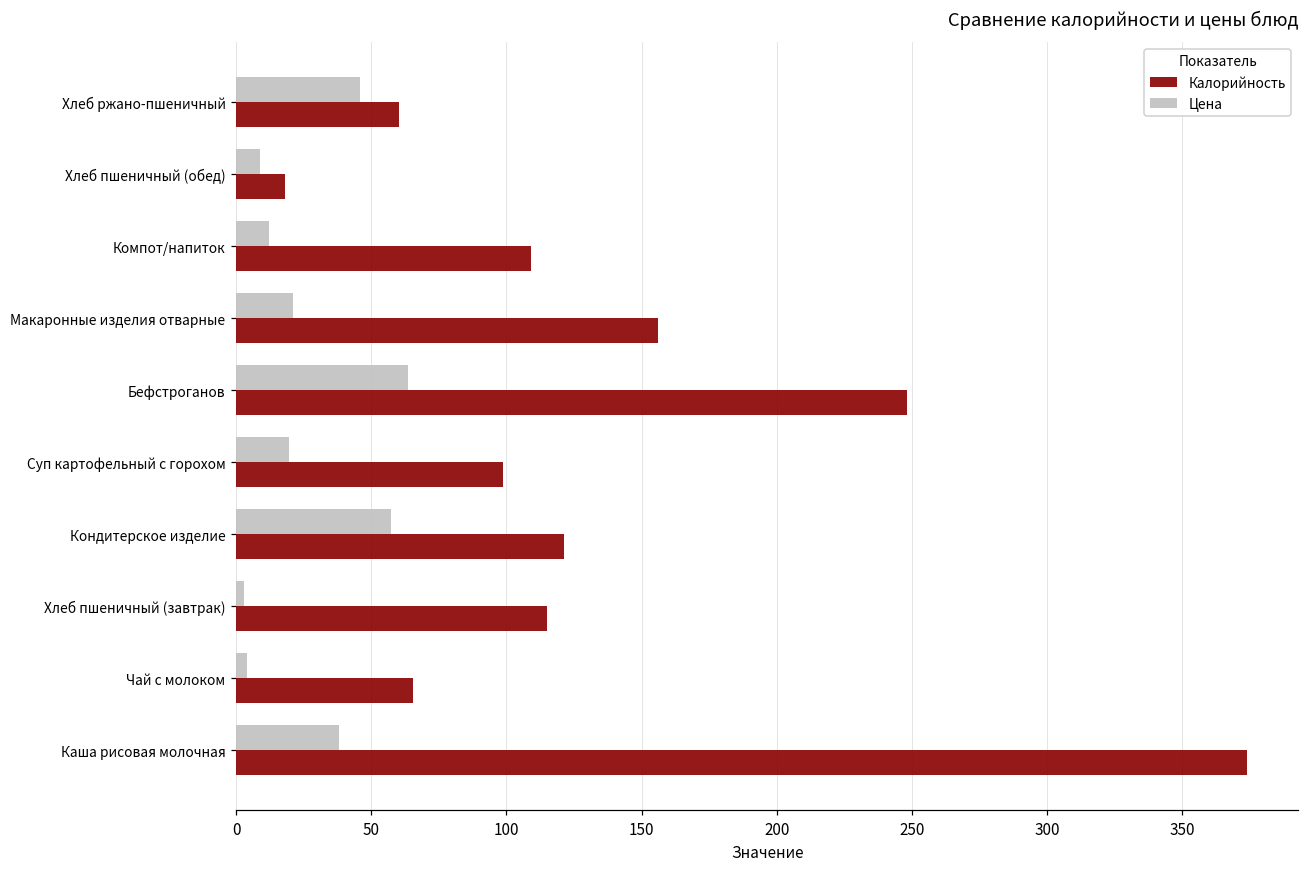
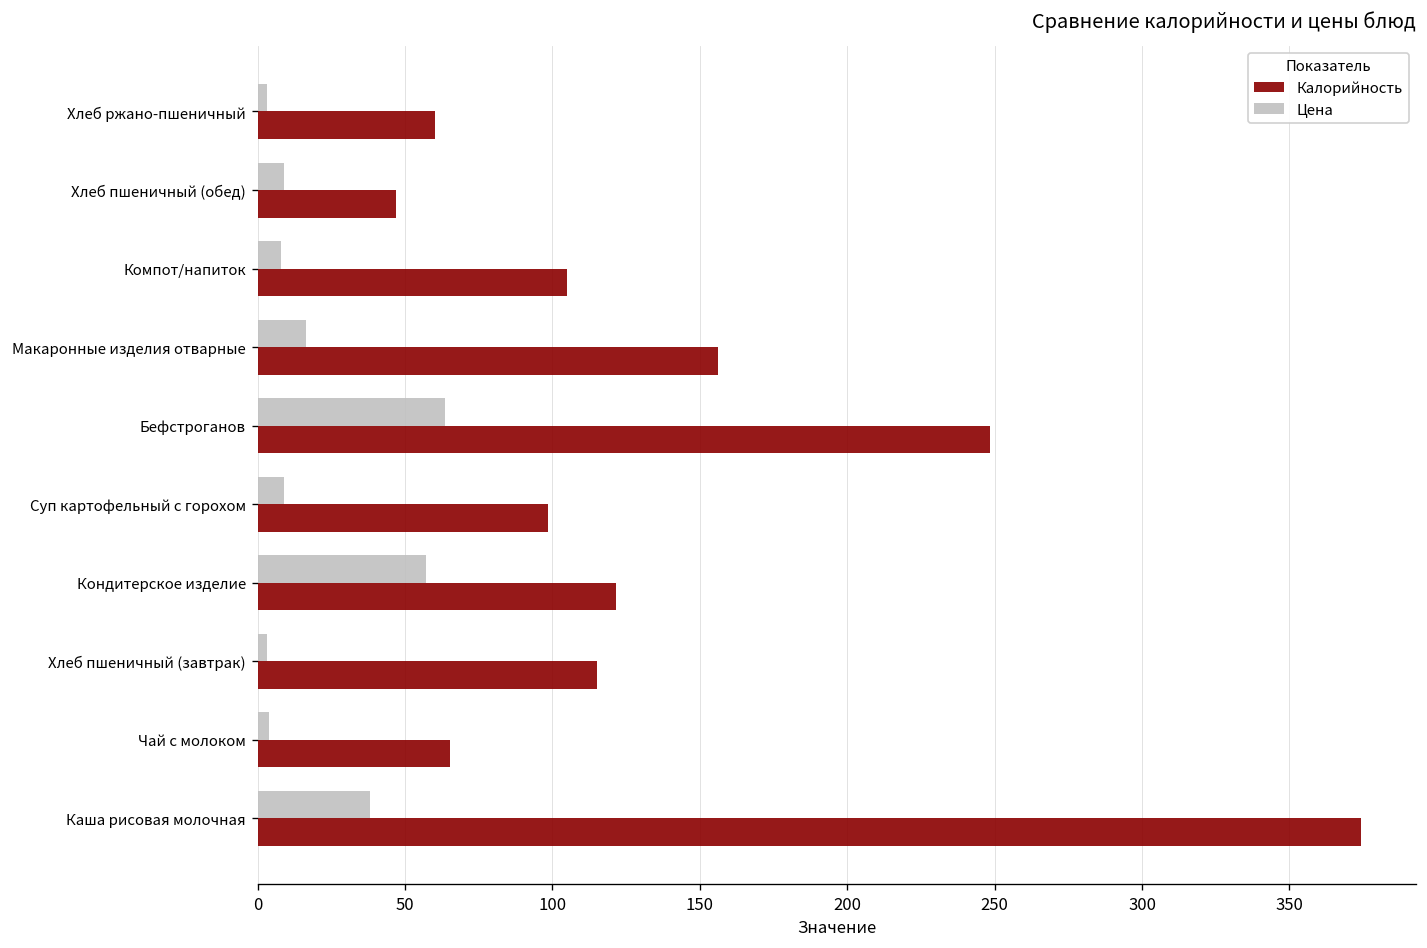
  {
    "Калорийность": {
      "Хлеб ржано-пшеничный": 60,
-     "Хлеб пшеничный (обед)": 18,
-     "Компот/напиток": 109,
+     "Хлеб пшеничный (обед)": 47,
+     "Компот/напиток": 105,
      "Макаронные изделия отварные": 156,
      "Бефстроганов": 248,
      "Суп картофельный с горохом": 99,
      "Кондитерское изделие": 121,
      "Хлеб пшеничный (завтрак)": 115,
      "Чай с молоком": 65,
      "Каша рисовая молочная": 374
    },
    "Цена": {
-     "Хлеб ржано-пшеничный": 46,
+     "Хлеб ржано-пшеничный": 3,
      "Хлеб пшеничный (обед)": 9,
-     "Компот/напиток": 12,
-     "Макаронные изделия отварные": 21,
+     "Компот/напиток": 8,
+     "Макаронные изделия отварные": 17,
      "Бефстроганов": 64,
-     "Суп картофельный с горохом": 20,
+     "Суп картофельный с горохом": 9,
      "Кондитерское изделие": 57,
      "Хлеб пшеничный (завтрак)": 3,
      "Чай с молоком": 4,
      "Каша рисовая молочная": 38
    }
  }
